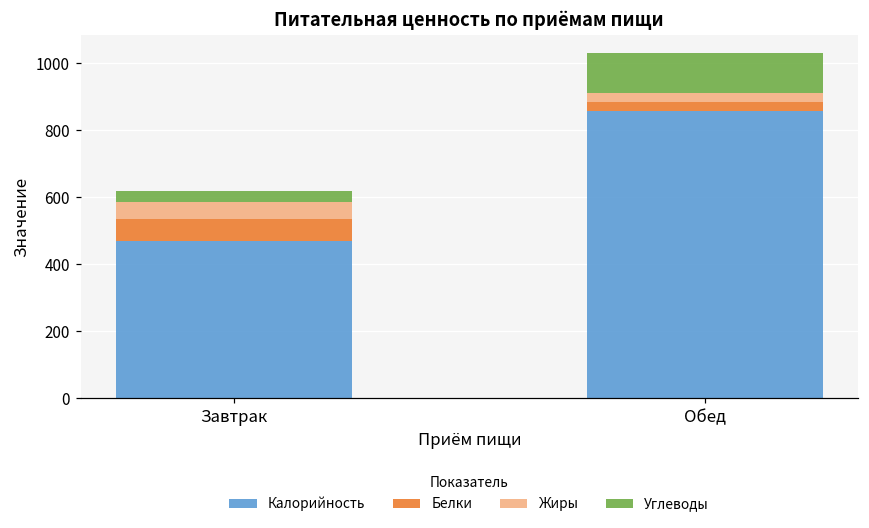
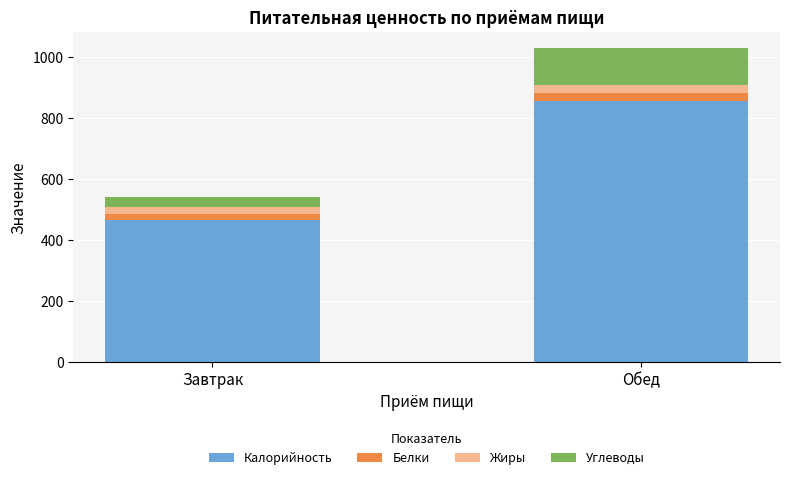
  {
    "Калорийность": {
      "Завтрак": 470,
      "Обед": 860
    },
    "Белки": {
-     "Завтрак": 70,
+     "Завтрак": 20,
      "Обед": 30
    },
    "Жиры": {
-     "Завтрак": 50,
+     "Завтрак": 20,
      "Обед": 30
    },
    "Углеводы": {
      "Завтрак": 30,
      "Обед": 120
    }
  }
